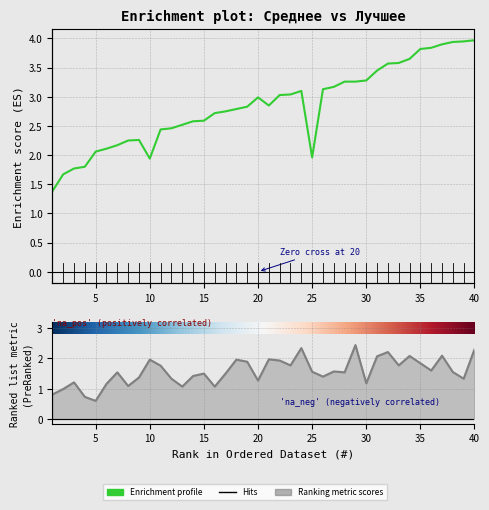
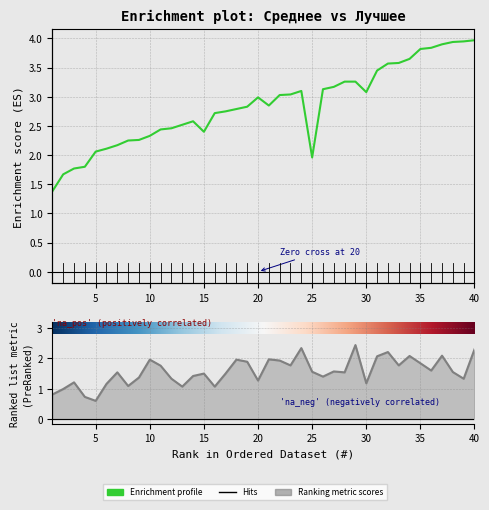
  {
    "Enrichment plot: Среднее vs Лучшее": {
      "5": 2.1,
-     "10": 1.9,
-     "15": 2.6,
+     "10": 2.3,
+     "15": 2.4,
      "20": 3.0,
      "25": 2.0,
-     "30": 3.3,
+     "30": 3.1,
      "35": 3.8,
      "40": 4.0
    }
  }
